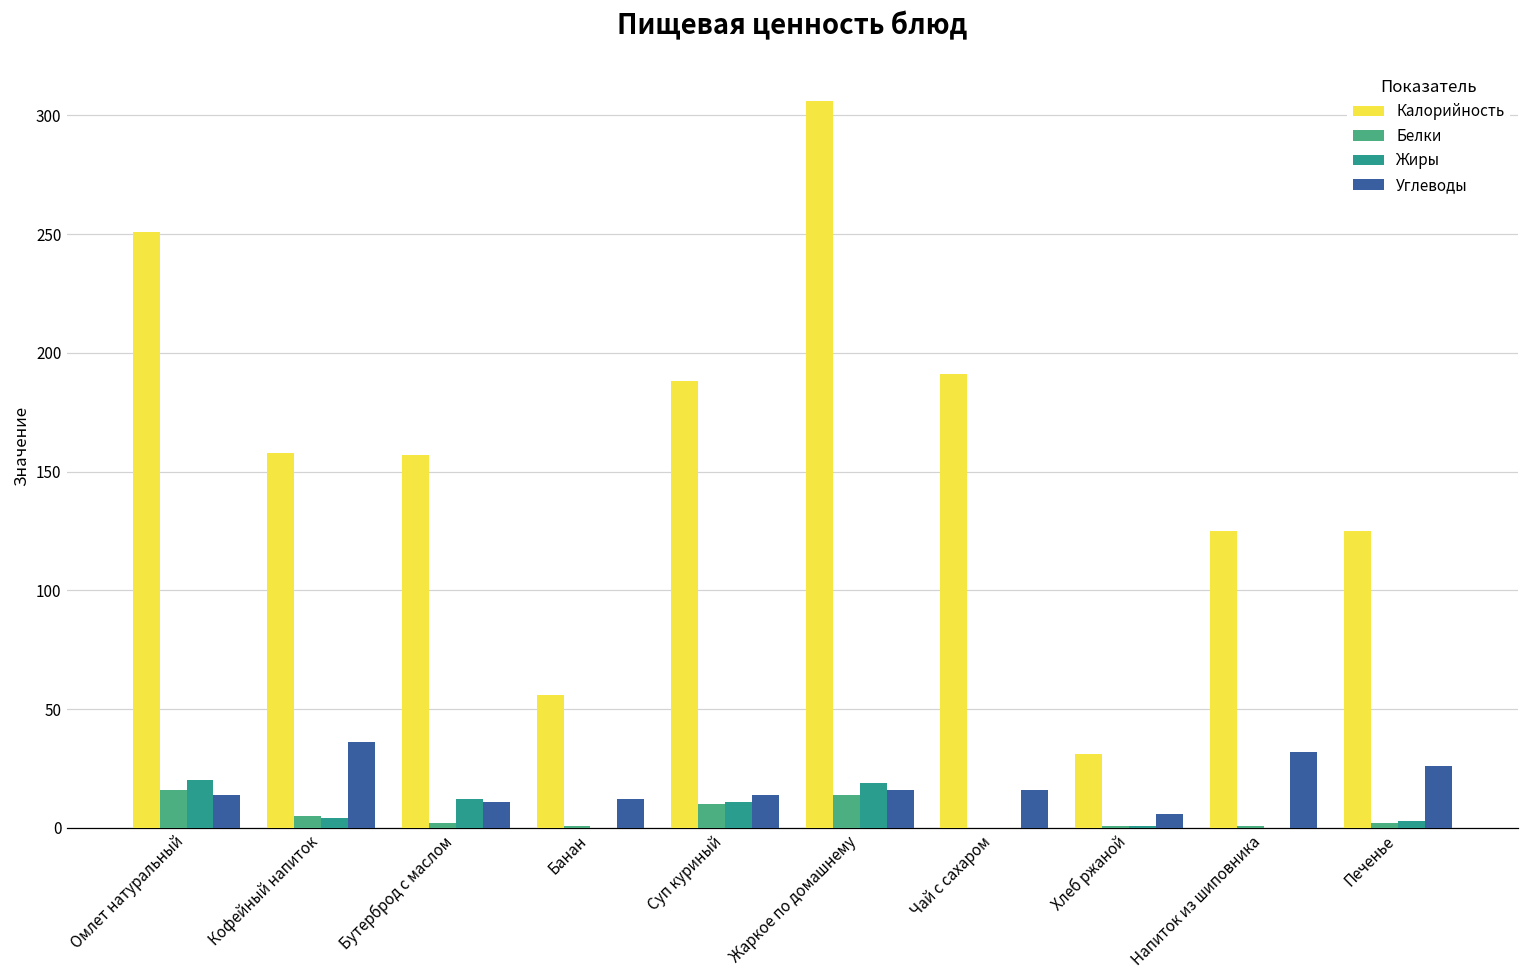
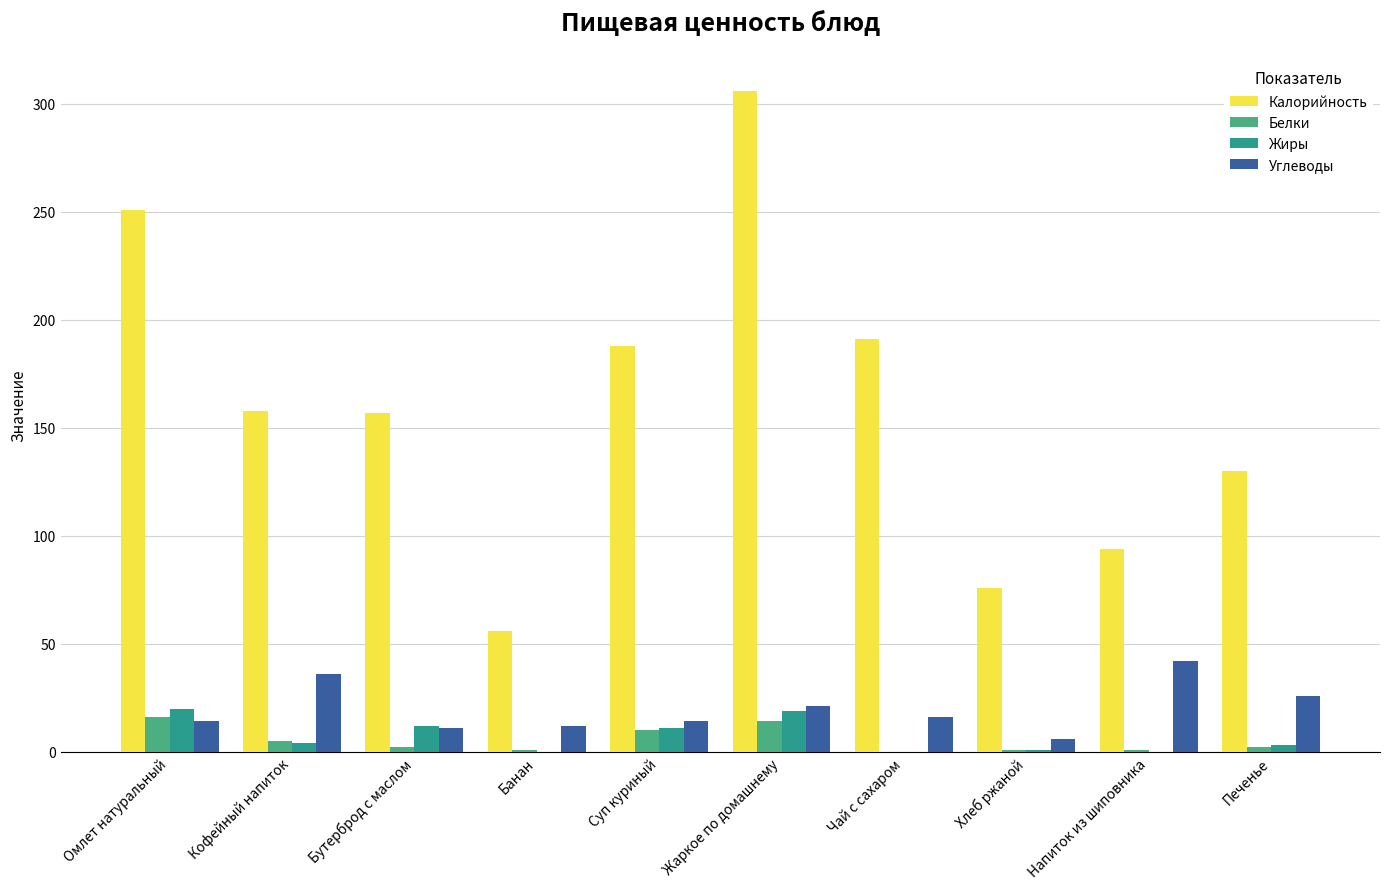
  {
    "Калорийность": {
      "Омлет натуральный": 251,
      "Кофейный напиток": 158,
      "Бутерброд с маслом": 157,
      "Банан": 56,
      "Суп куриный": 188,
      "Жаркое по домашнему": 306,
      "Чай с сахаром": 191,
-     "Хлеб ржаной": 31,
-     "Напиток из шиповника": 125,
-     "Печенье": 125
+     "Хлеб ржаной": 76,
+     "Напиток из шиповника": 94,
+     "Печенье": 130
    },
    "Углеводы": {
      "Омлет натуральный": 14,
      "Кофейный напиток": 36,
      "Бутерброд с маслом": 11,
      "Банан": 12,
      "Суп куриный": 14,
-     "Жаркое по домашнему": 16,
+     "Жаркое по домашнему": 21,
      "Чай с сахаром": 16,
      "Хлеб ржаной": 6,
-     "Напиток из шиповника": 32,
+     "Напиток из шиповника": 42,
      "Печенье": 26
    }
  }
